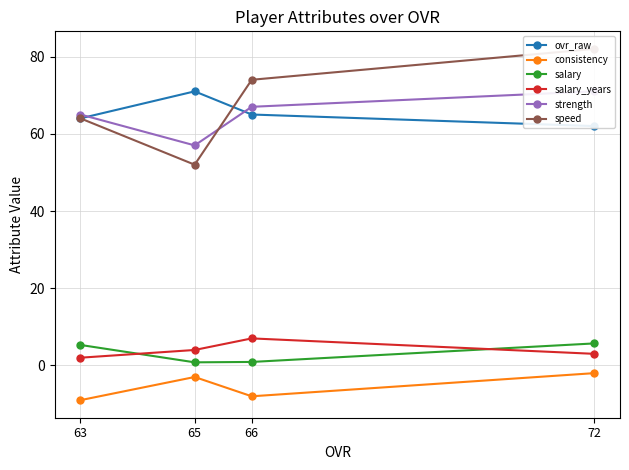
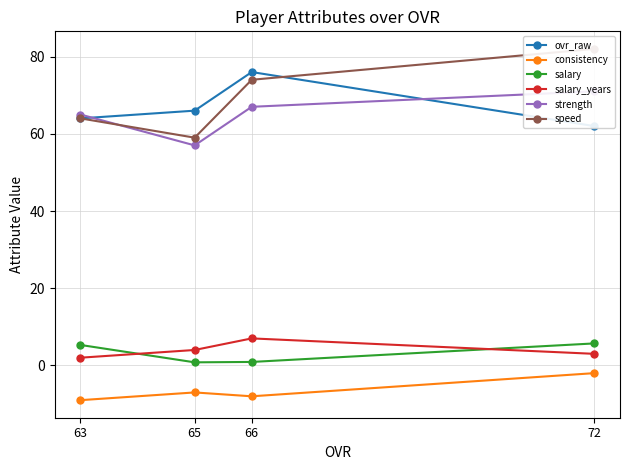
  {
    "ovr_raw": {
-     "65": 71,
-     "66": 65
+     "65": 66,
+     "66": 76
    },
    "consistency": {
      "63": -9,
-     "65": -3,
+     "65": -7,
      "66": -8,
      "72": -2
    },
    "salary": {
      "63": 5,
      "65": 1,
      "66": 1,
      "72": 6
    },
    "salary_years": {
      "63": 2,
      "65": 4,
      "66": 7,
      "72": 3
    },
    "strength": {
      "63": 65,
      "65": 57,
      "66": 67
    },
    "speed": {
-     "65": 52,
+     "65": 59,
      "66": 74
    }
  }
